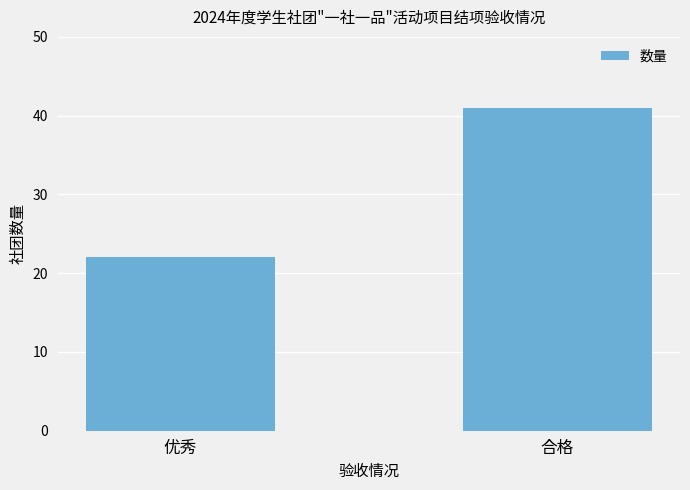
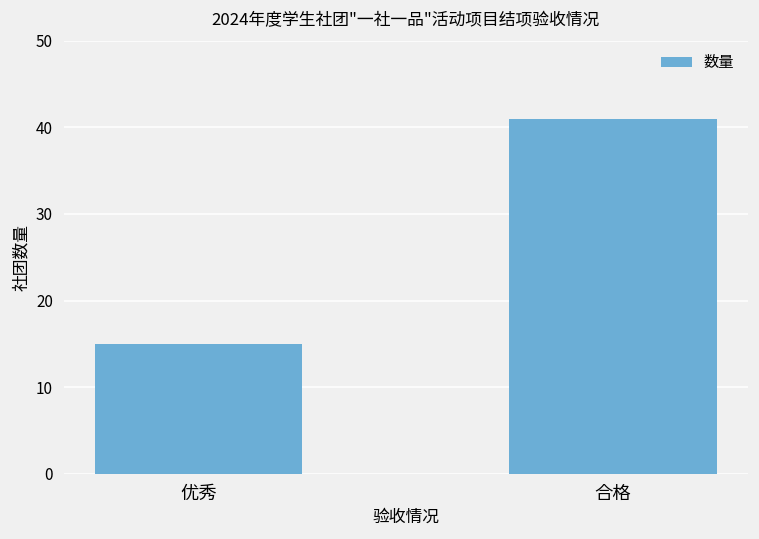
  {
-   "优秀": 22,
+   "优秀": 15,
    "合格": 41
  }
